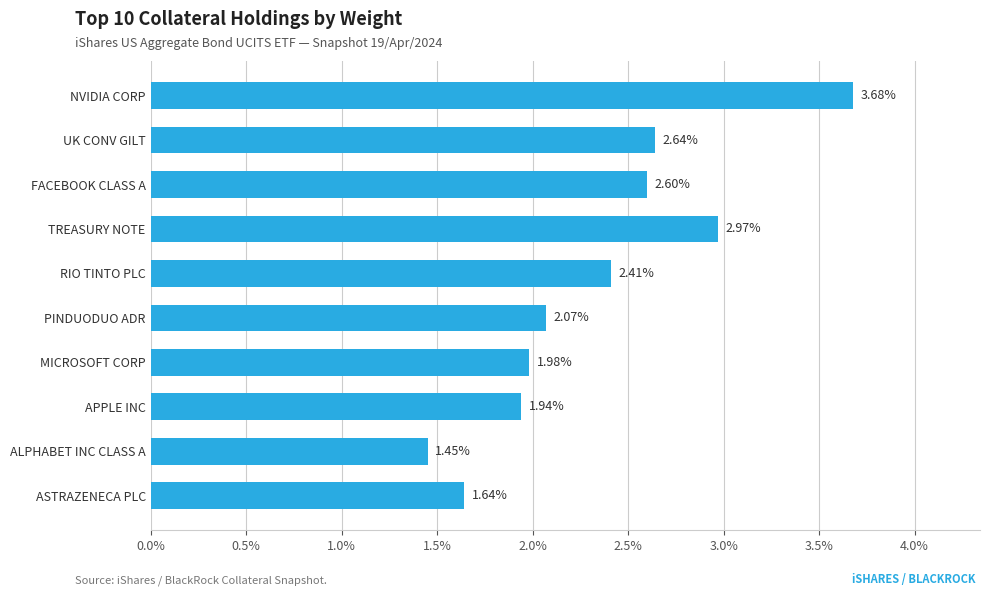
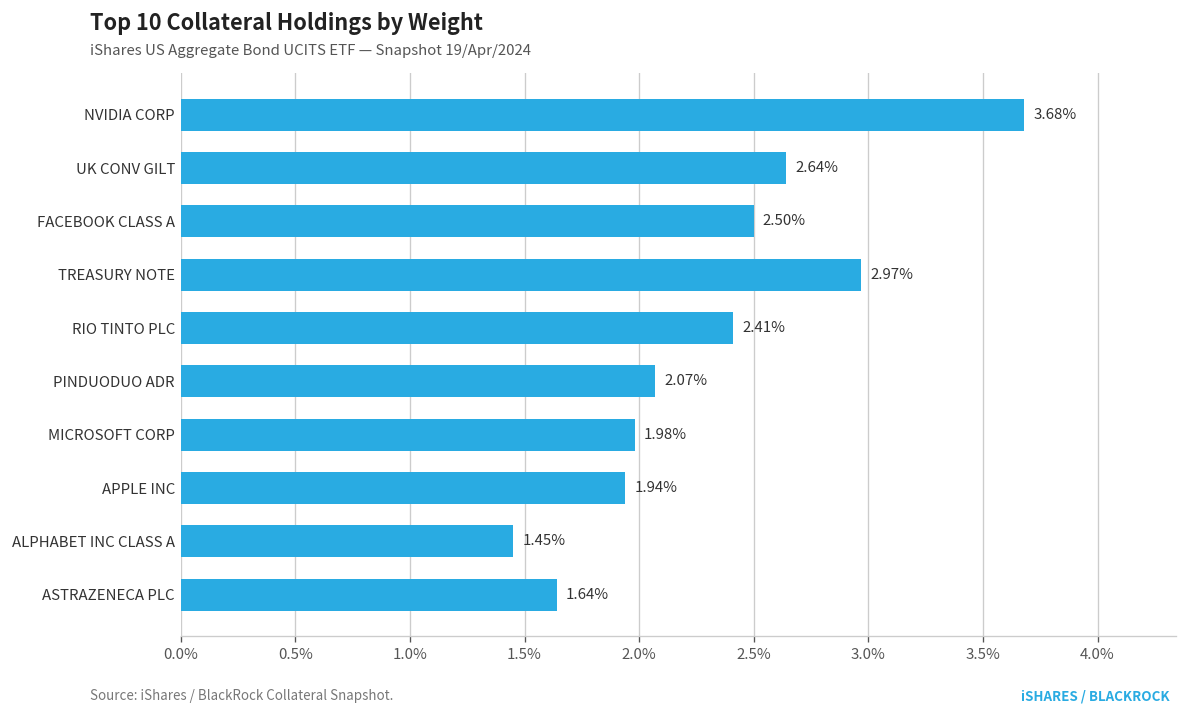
  {
    "NVIDIA CORP": "3.68%",
    "UK CONV GILT": "2.64%",
-   "FACEBOOK CLASS A": "2.60%",
+   "FACEBOOK CLASS A": "2.50%",
    "TREASURY NOTE": "2.97%",
    "RIO TINTO PLC": "2.41%",
    "PINDUODUO ADR": "2.07%",
    "MICROSOFT CORP": "1.98%",
    "APPLE INC": "1.94%",
    "ALPHABET INC CLASS A": "1.45%",
    "ASTRAZENECA PLC": "1.64%"
  }
